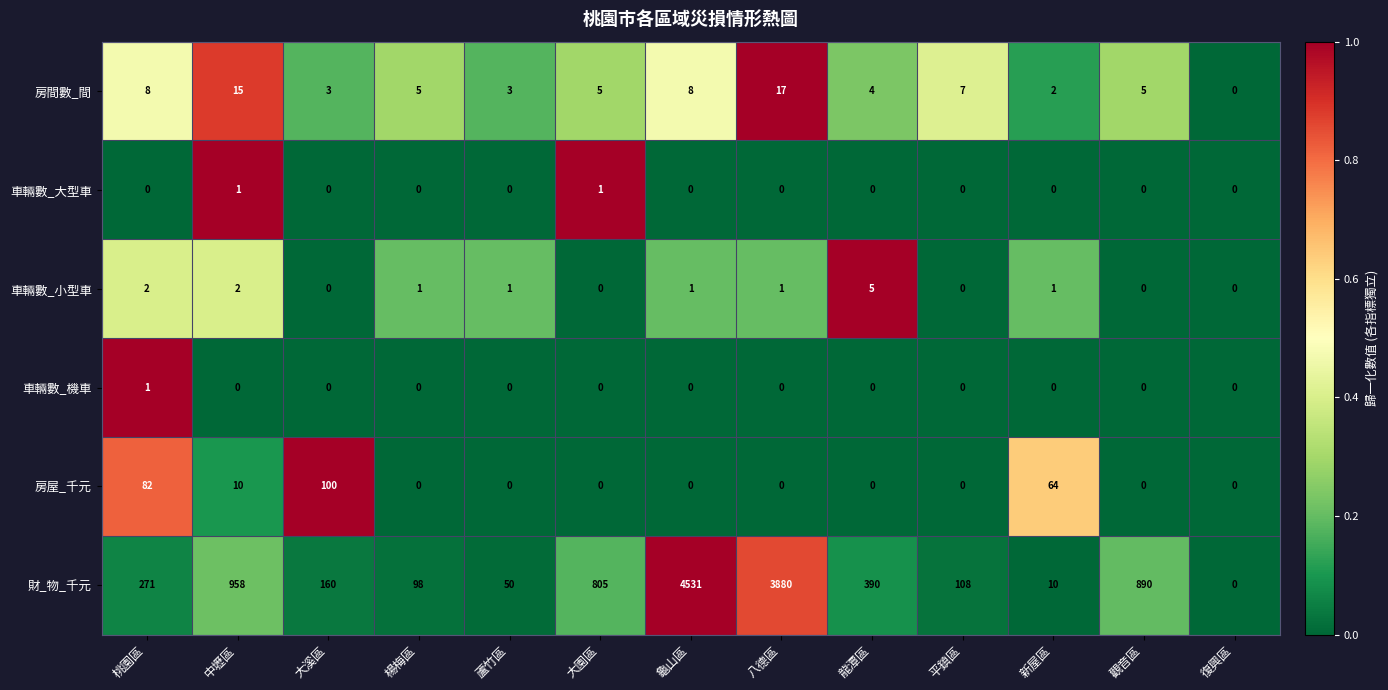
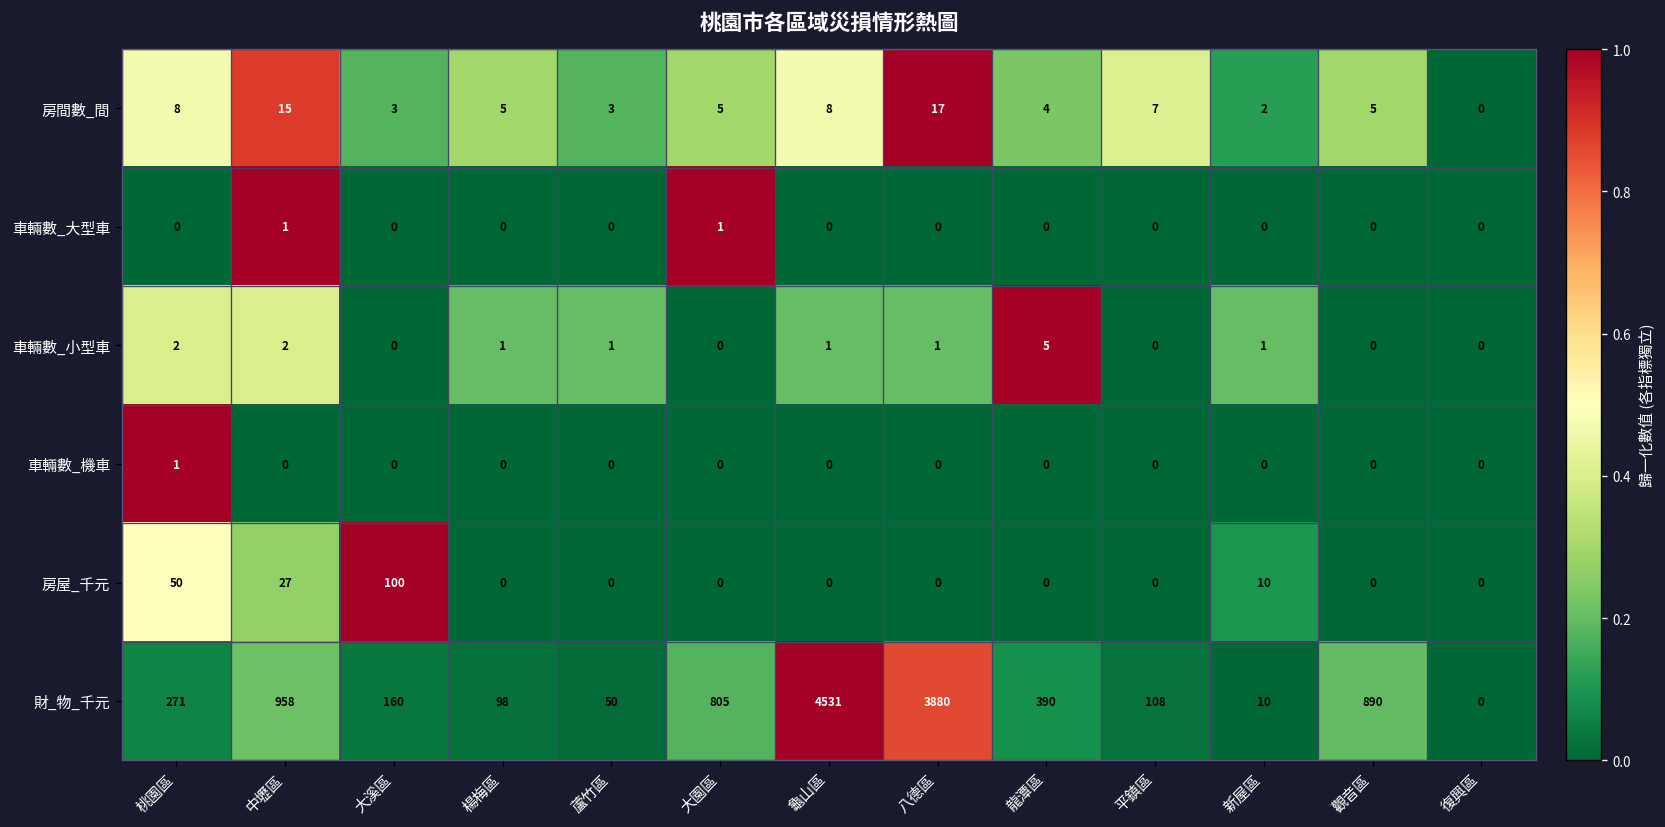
  {
    "房間數_間": {
      "桃園區": 8,
      "中壢區": 15,
      "大溪區": 3,
      "楊梅區": 5,
      "蘆竹區": 3,
      "大園區": 5,
      "龜山區": 8,
      "八德區": 17,
      "龍潭區": 4,
      "平鎮區": 7,
      "新屋區": 2,
      "觀音區": 5,
      "復興區": 0
    },
    "車輛數_大型車": {
      "桃園區": 0,
      "中壢區": 1,
      "大溪區": 0,
      "楊梅區": 0,
      "蘆竹區": 0,
      "大園區": 1,
      "龜山區": 0,
      "八德區": 0,
      "龍潭區": 0,
      "平鎮區": 0,
      "新屋區": 0,
      "觀音區": 0,
      "復興區": 0
    },
    "車輛數_小型車": {
      "桃園區": 2,
      "中壢區": 2,
      "大溪區": 0,
      "楊梅區": 1,
      "蘆竹區": 1,
      "大園區": 0,
      "龜山區": 1,
      "八德區": 1,
      "龍潭區": 5,
      "平鎮區": 0,
      "新屋區": 1,
      "觀音區": 0,
      "復興區": 0
    },
    "車輛數_機車": {
      "桃園區": 1,
      "中壢區": 0,
      "大溪區": 0,
      "楊梅區": 0,
      "蘆竹區": 0,
      "大園區": 0,
      "龜山區": 0,
      "八德區": 0,
      "龍潭區": 0,
      "平鎮區": 0,
      "新屋區": 0,
      "觀音區": 0,
      "復興區": 0
    },
    "房屋_千元": {
-     "桃園區": 82,
-     "中壢區": 10,
+     "桃園區": 50,
+     "中壢區": 27,
      "大溪區": 100,
      "楊梅區": 0,
      "蘆竹區": 0,
      "大園區": 0,
      "龜山區": 0,
      "八德區": 0,
      "龍潭區": 0,
      "平鎮區": 0,
-     "新屋區": 64,
+     "新屋區": 10,
      "觀音區": 0,
      "復興區": 0
    },
    "財_物_千元": {
      "桃園區": 271,
      "中壢區": 958,
      "大溪區": 160,
      "楊梅區": 98,
      "蘆竹區": 50,
      "大園區": 805,
      "龜山區": 4531,
      "八德區": 3880,
      "龍潭區": 390,
      "平鎮區": 108,
      "新屋區": 10,
      "觀音區": 890,
      "復興區": 0
    }
  }
